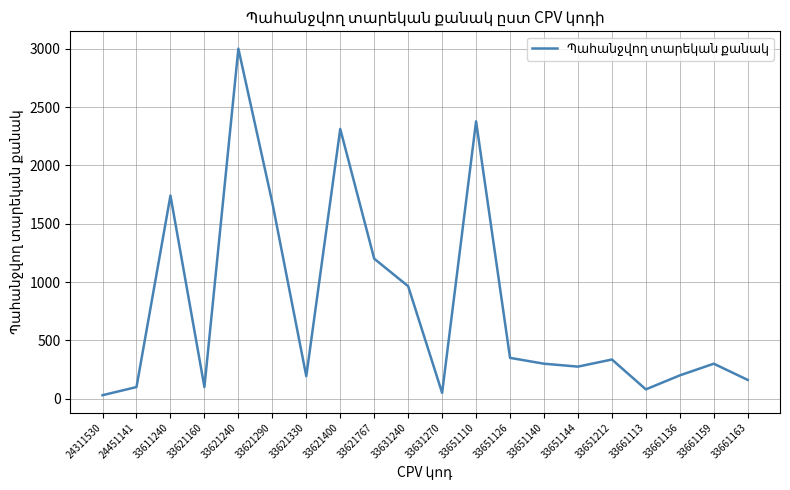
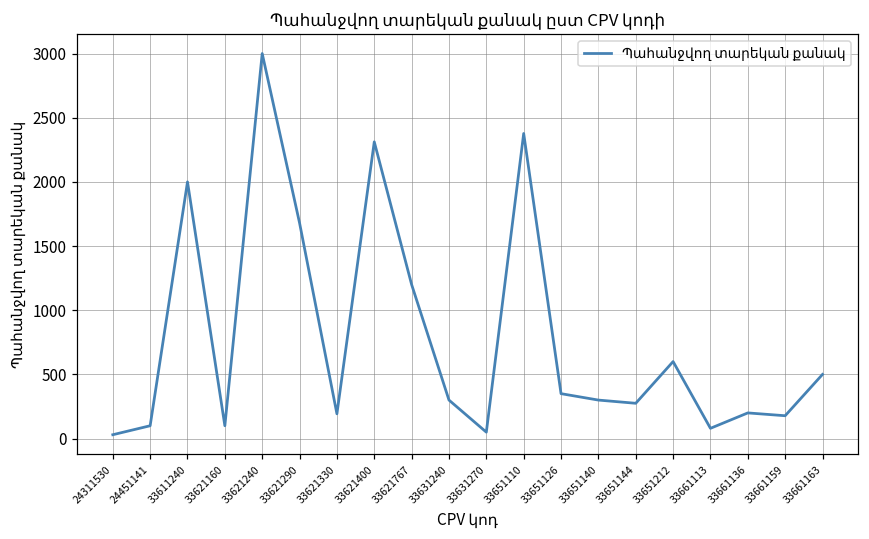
  {
    "24311530": 30,
    "24451141": 100,
-   "33611240": 1740,
+   "33611240": 2000,
    "33621160": 100,
    "33621240": 3000,
    "33621290": 1680,
    "33621330": 190,
    "33621400": 2310,
    "33621767": 1200,
-   "33631240": 960,
+   "33631240": 300,
    "33631270": 50,
    "33651110": 2380,
    "33651126": 350,
    "33651140": 300,
    "33651144": 280,
-   "33651212": 340,
+   "33651212": 600,
    "33661113": 80,
    "33661136": 200,
-   "33661159": 300,
-   "33661163": 160
+   "33661159": 180,
+   "33661163": 500
  }
